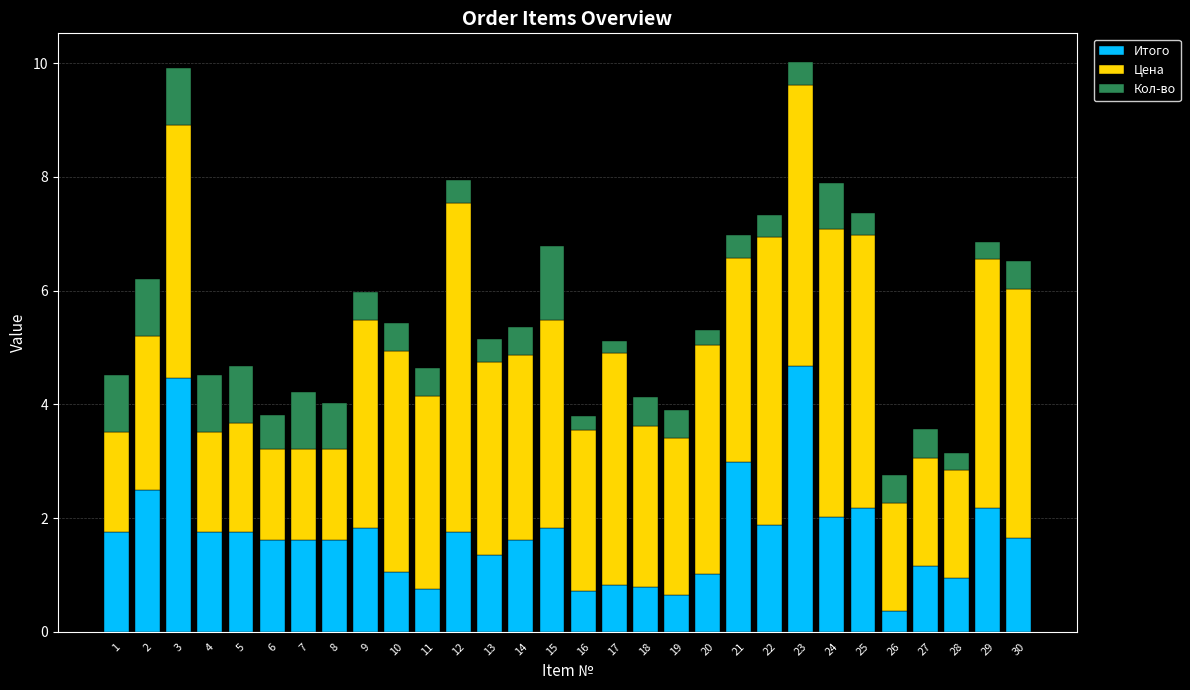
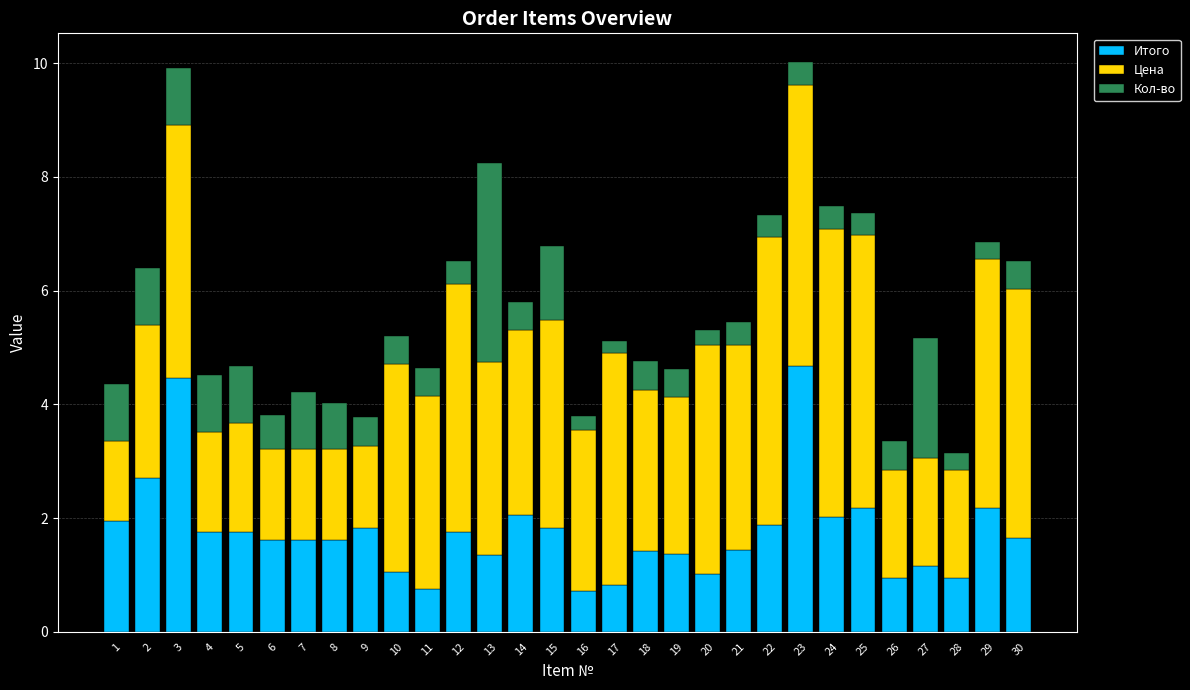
  {
    "Итого": {
-     "1": 1.8,
-     "2": 2.5,
+     "1": 2.0,
+     "2": 2.7,
      "3": 4.5,
      "4": 1.8,
      "5": 1.8,
      "6": 1.6,
      "7": 1.6,
      "8": 1.6,
      "9": 1.8,
      "10": 1.1,
      "11": 0.8,
      "12": 1.7,
      "13": 1.4,
-     "14": 1.6,
+     "14": 2.1,
      "15": 1.8,
      "16": 0.7,
      "17": 0.8,
-     "18": 0.8,
-     "19": 0.7,
+     "18": 1.4,
+     "19": 1.4,
      "20": 1.0,
-     "21": 3.0,
+     "21": 1.4,
      "22": 1.9,
      "23": 4.7,
      "24": 2.0,
      "25": 2.2,
-     "26": 0.4,
+     "26": 1.0,
      "27": 1.2,
      "28": 1.0,
      "29": 2.2,
      "30": 1.7
    },
    "Цена": {
-     "1": 1.8,
+     "1": 1.4,
      "2": 2.7,
      "3": 4.5,
      "4": 1.8,
      "5": 1.9,
      "6": 1.6,
      "7": 1.6,
      "8": 1.6,
-     "9": 3.7,
-     "10": 3.9,
+     "9": 1.5,
+     "10": 3.6,
      "11": 3.4,
-     "12": 5.8,
+     "12": 4.4,
      "13": 3.4,
      "14": 3.2,
      "15": 3.7,
      "16": 2.8,
      "17": 4.1,
      "18": 2.8,
      "19": 2.8,
      "20": 4.0,
      "21": 3.6,
      "22": 5.1,
      "23": 5.0,
      "24": 5.1,
      "25": 4.8,
      "26": 1.9,
      "27": 1.9,
      "28": 1.9,
      "29": 4.4,
      "30": 4.4
    },
    "Кол-во": {
      "1": 1.0,
      "2": 1.0,
      "3": 1.0,
      "4": 1.0,
      "5": 1.0,
      "6": 0.6,
      "7": 1.0,
      "8": 0.8,
      "9": 0.5,
      "10": 0.5,
      "11": 0.5,
      "12": 0.4,
-     "13": 0.4,
+     "13": 3.5,
      "14": 0.5,
      "15": 1.3,
      "16": 0.3,
      "17": 0.2,
      "18": 0.5,
      "19": 0.5,
      "20": 0.3,
      "21": 0.4,
      "22": 0.4,
      "23": 0.4,
-     "24": 0.8,
+     "24": 0.4,
      "25": 0.4,
      "26": 0.5,
-     "27": 0.5,
+     "27": 2.1,
      "28": 0.3,
      "29": 0.3,
      "30": 0.5
    }
  }
